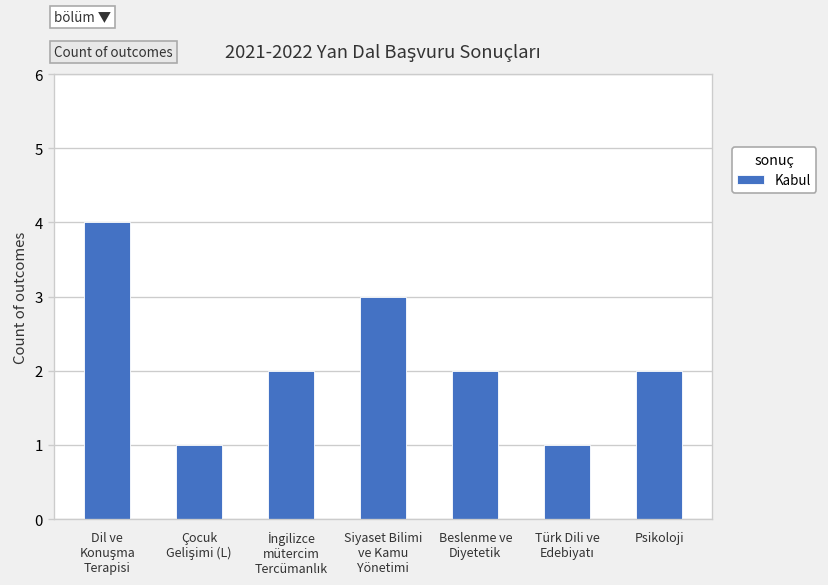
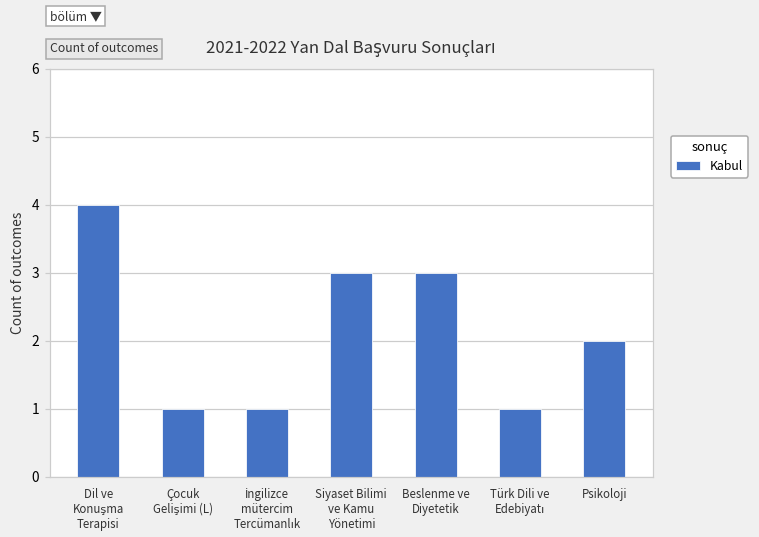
  {
    "Dil ve Konuşma Terapisi": 4,
    "Çocuk Gelişimi (L)": 1,
-   "İngilizce mütercim Tercümanlık": 2,
+   "İngilizce mütercim Tercümanlık": 1,
    "Siyaset Bilimi ve Kamu Yönetimi": 3,
-   "Beslenme ve Diyetetik": 2,
+   "Beslenme ve Diyetetik": 3,
    "Türk Dili ve Edebiyatı": 1,
    "Psikoloji": 2
  }
